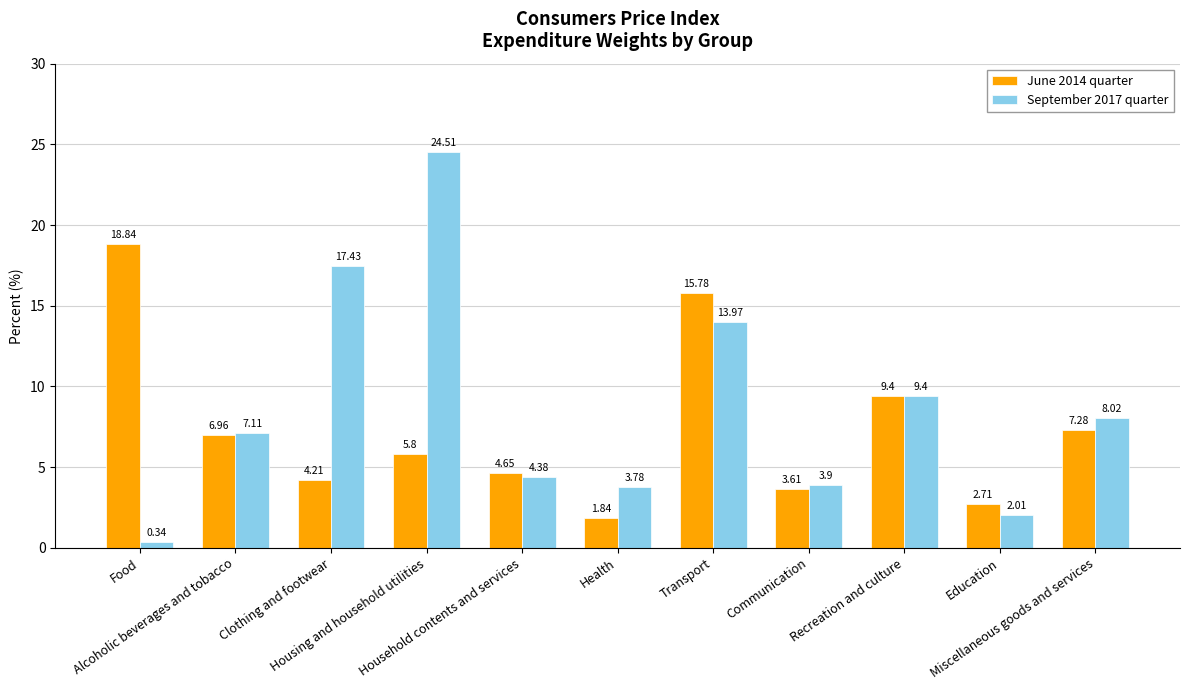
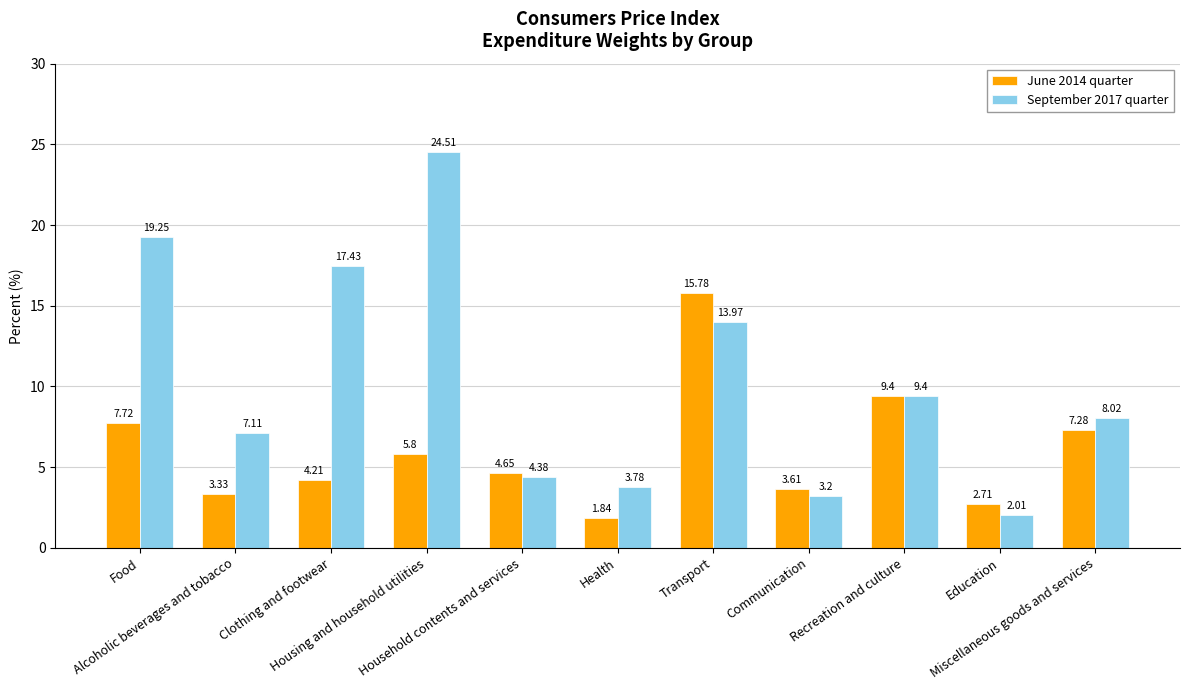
  {
    "June 2014 quarter": {
-     "Food": 18.84,
-     "Alcoholic beverages and tobacco": 6.96,
+     "Food": 7.72,
+     "Alcoholic beverages and tobacco": 3.33,
      "Clothing and footwear": 4.21,
      "Housing and household utilities": 5.8,
      "Household contents and services": 4.65,
      "Health": 1.84,
      "Transport": 15.78,
      "Communication": 3.61,
      "Recreation and culture": 9.4,
      "Education": 2.71,
      "Miscellaneous goods and services": 7.28
    },
    "September 2017 quarter": {
-     "Food": 0.34,
+     "Food": 19.25,
      "Alcoholic beverages and tobacco": 7.11,
      "Clothing and footwear": 17.43,
      "Housing and household utilities": 24.51,
      "Household contents and services": 4.38,
      "Health": 3.78,
      "Transport": 13.97,
-     "Communication": 3.9,
+     "Communication": 3.2,
      "Recreation and culture": 9.4,
      "Education": 2.01,
      "Miscellaneous goods and services": 8.02
    }
  }
